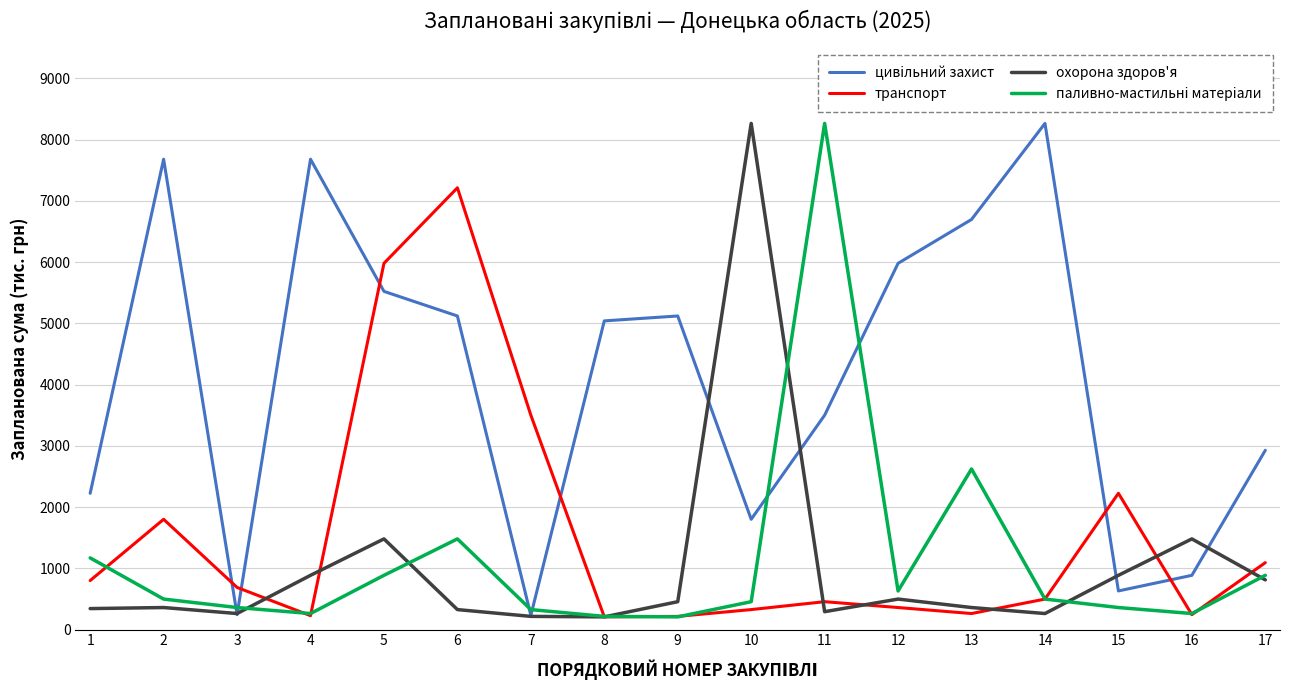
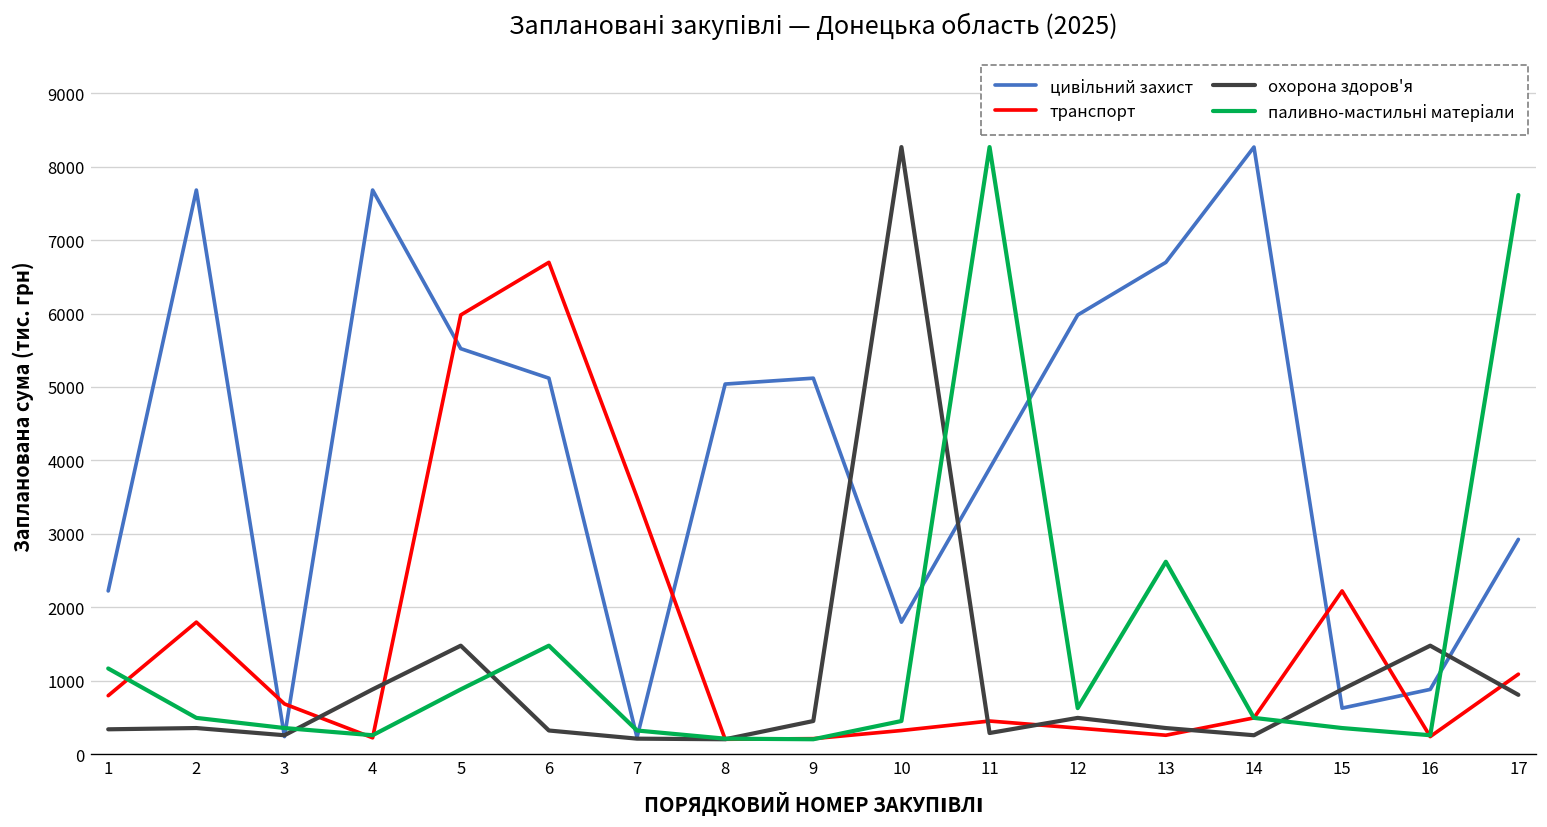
  {
    "цивільний захист": {
      "1": 2200,
      "2": 7700,
      "4": 7700,
      "5": 5500,
      "6": 5100,
      "8": 5000,
      "9": 5100,
      "10": 1800,
-     "11": 3500,
+     "11": 3900,
      "12": 6000,
      "13": 6700,
      "14": 8300,
      "15": 600,
      "16": 900,
      "17": 2900
    },
    "транспорт": {
      "1": 800,
      "2": 1800,
      "3": 700,
      "5": 6000,
-     "6": 7200,
+     "6": 6700,
      "7": 3500,
      "10": 300,
      "11": 500,
      "12": 400,
      "13": 300,
      "15": 2200,
      "17": 1100
    },
    "охорона здоров'я": {
      "1": 300,
      "2": 400,
      "4": 900,
      "5": 1500,
      "6": 300,
      "9": 500,
      "10": 8300,
      "11": 300,
      "12": 500,
      "13": 400,
      "14": 300,
      "15": 900,
      "16": 1500,
      "17": 800
    },
    "паливно-мастильні матеріали": {
      "1": 1200,
      "2": 500,
      "3": 400,
      "5": 900,
      "6": 1500,
      "7": 300,
      "10": 500,
      "11": 8300,
      "12": 600,
      "13": 2600,
      "15": 400,
-     "17": 900
+     "17": 7600
    }
  }
